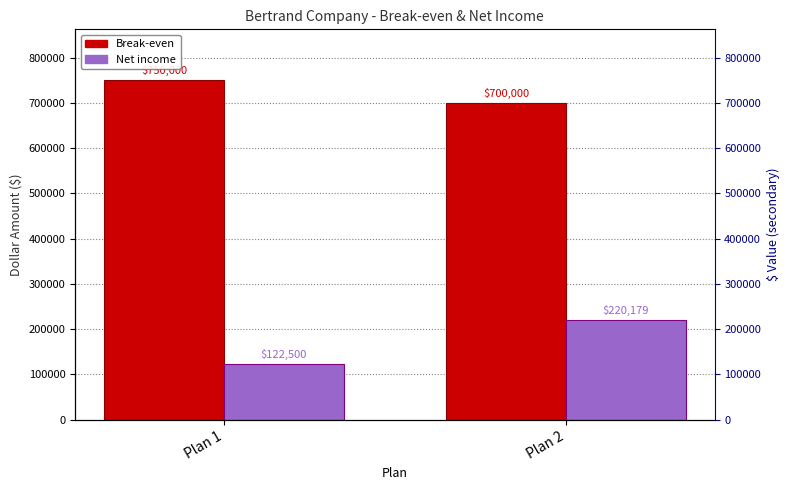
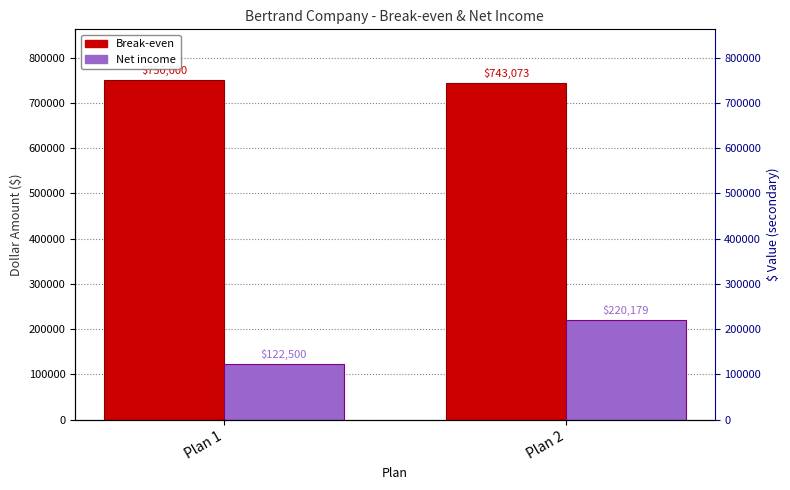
  {
    "Break-even": {
-     "Plan 2": "$700,000"
+     "Plan 2": "$743,073"
    },
    "Net income": {
      "Plan 1": "$122,500",
      "Plan 2": "$220,179"
    }
  }
